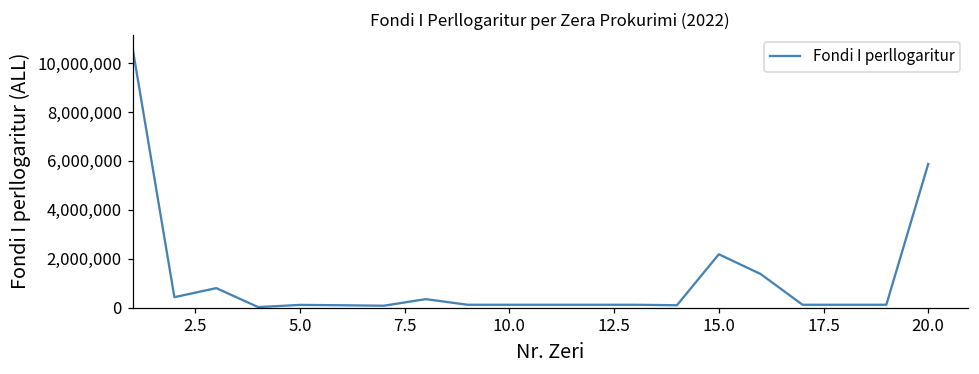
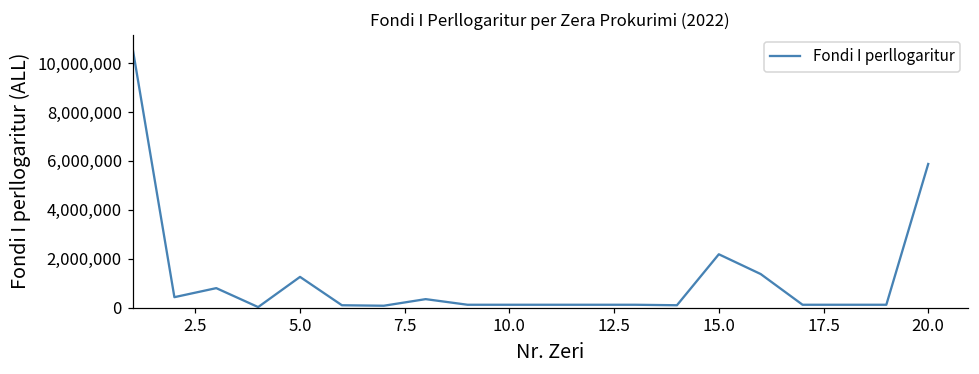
  {
-   "5.0": "100,000",
+   "5.0": "1,300,000",
    "10.0": "100,000",
    "15.0": "2,200,000",
    "20.0": "5,900,000"
  }
